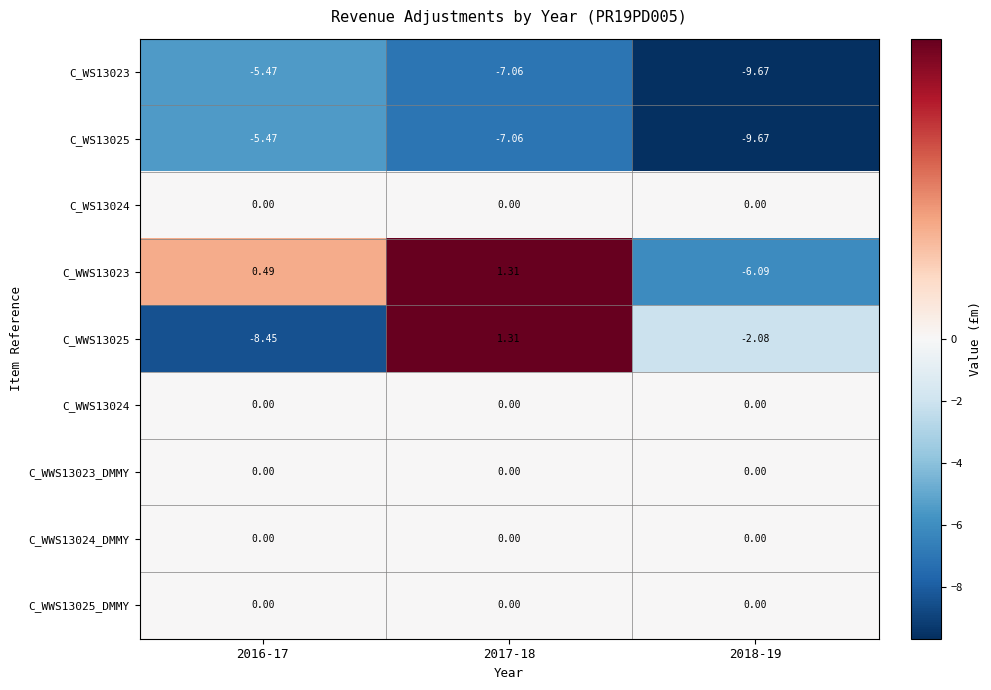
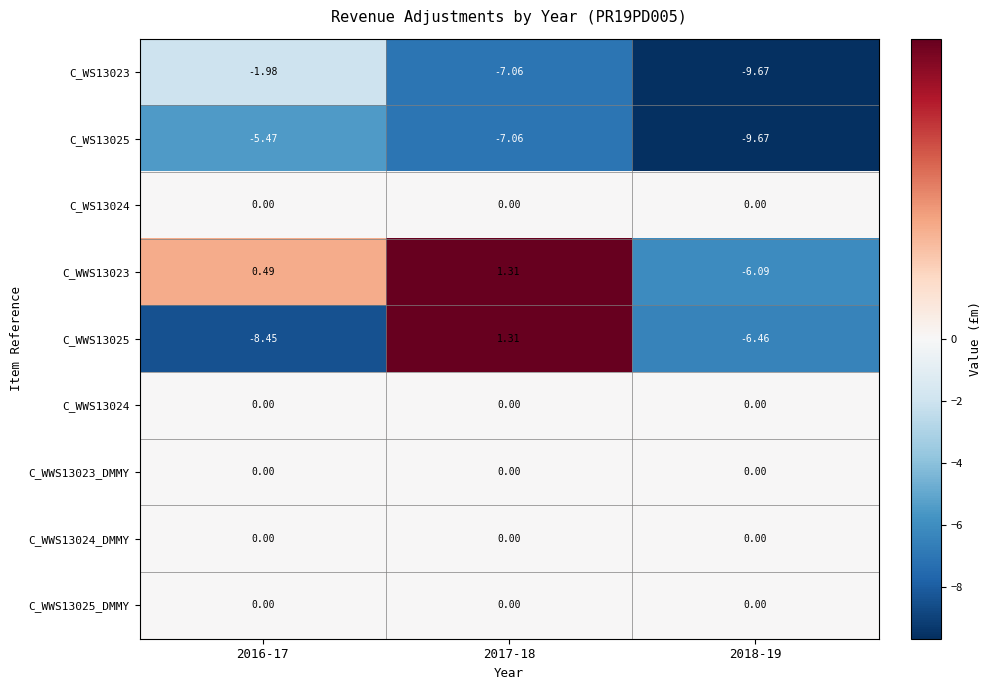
  {
    "C_WS13023": {
-     "2016-17": -5.47,
+     "2016-17": -1.98,
      "2017-18": -7.06,
      "2018-19": -9.67
    },
    "C_WS13025": {
      "2016-17": -5.47,
      "2017-18": -7.06,
      "2018-19": -9.67
    },
    "C_WS13024": {
      "2016-17": 0.00,
      "2017-18": 0.00,
      "2018-19": 0.00
    },
    "C_WWS13023": {
      "2016-17": 0.49,
      "2017-18": 1.31,
      "2018-19": -6.09
    },
    "C_WWS13025": {
      "2016-17": -8.45,
      "2017-18": 1.31,
-     "2018-19": -2.08
+     "2018-19": -6.46
    },
    "C_WWS13024": {
      "2016-17": 0.00,
      "2017-18": 0.00,
      "2018-19": 0.00
    },
    "C_WWS13023_DMMY": {
      "2016-17": 0.00,
      "2017-18": 0.00,
      "2018-19": 0.00
    },
    "C_WWS13024_DMMY": {
      "2016-17": 0.00,
      "2017-18": 0.00,
      "2018-19": 0.00
    },
    "C_WWS13025_DMMY": {
      "2016-17": 0.00,
      "2017-18": 0.00,
      "2018-19": 0.00
    }
  }
